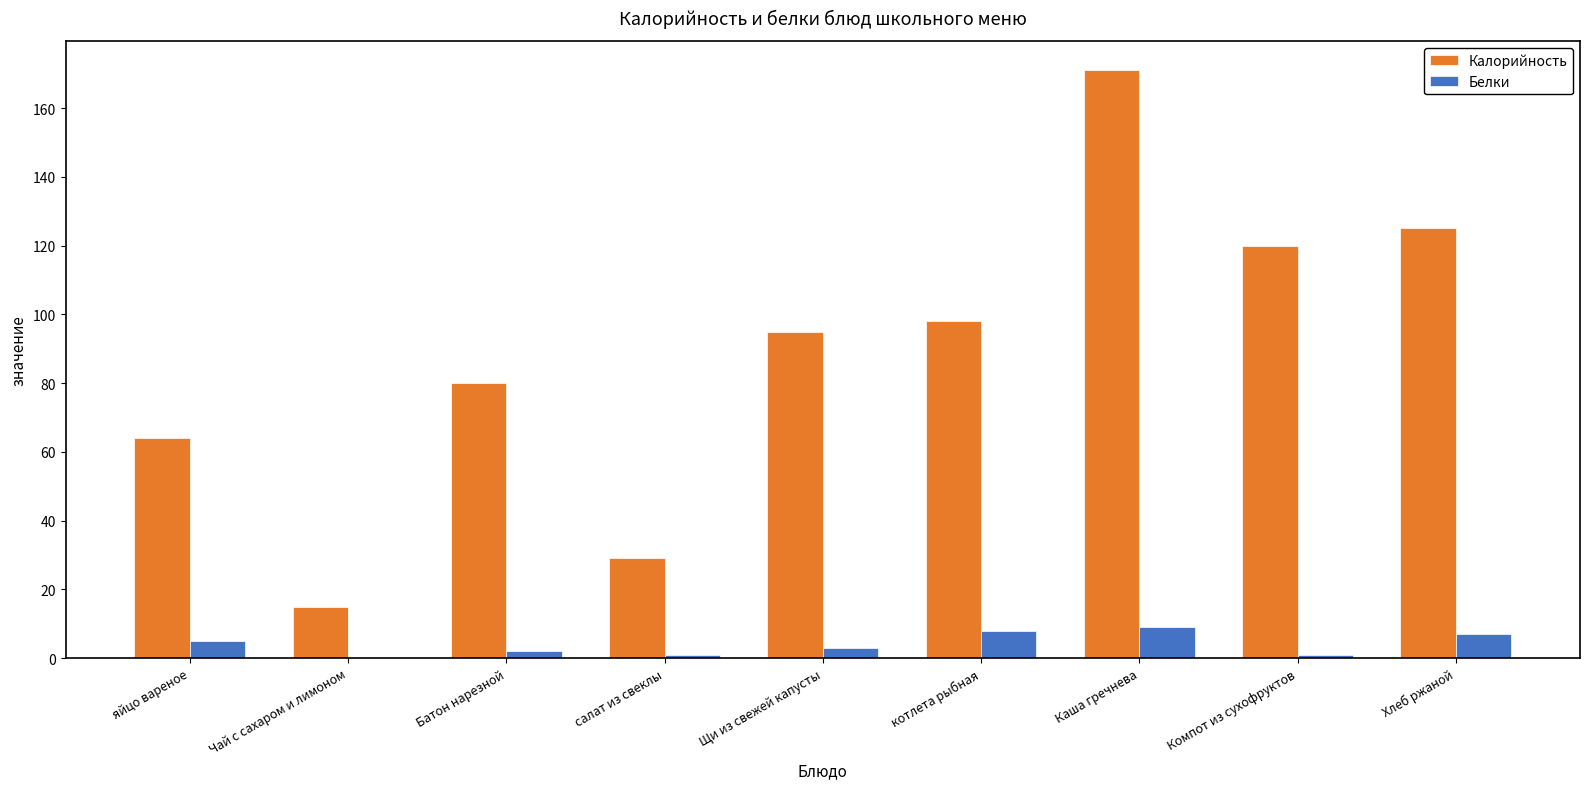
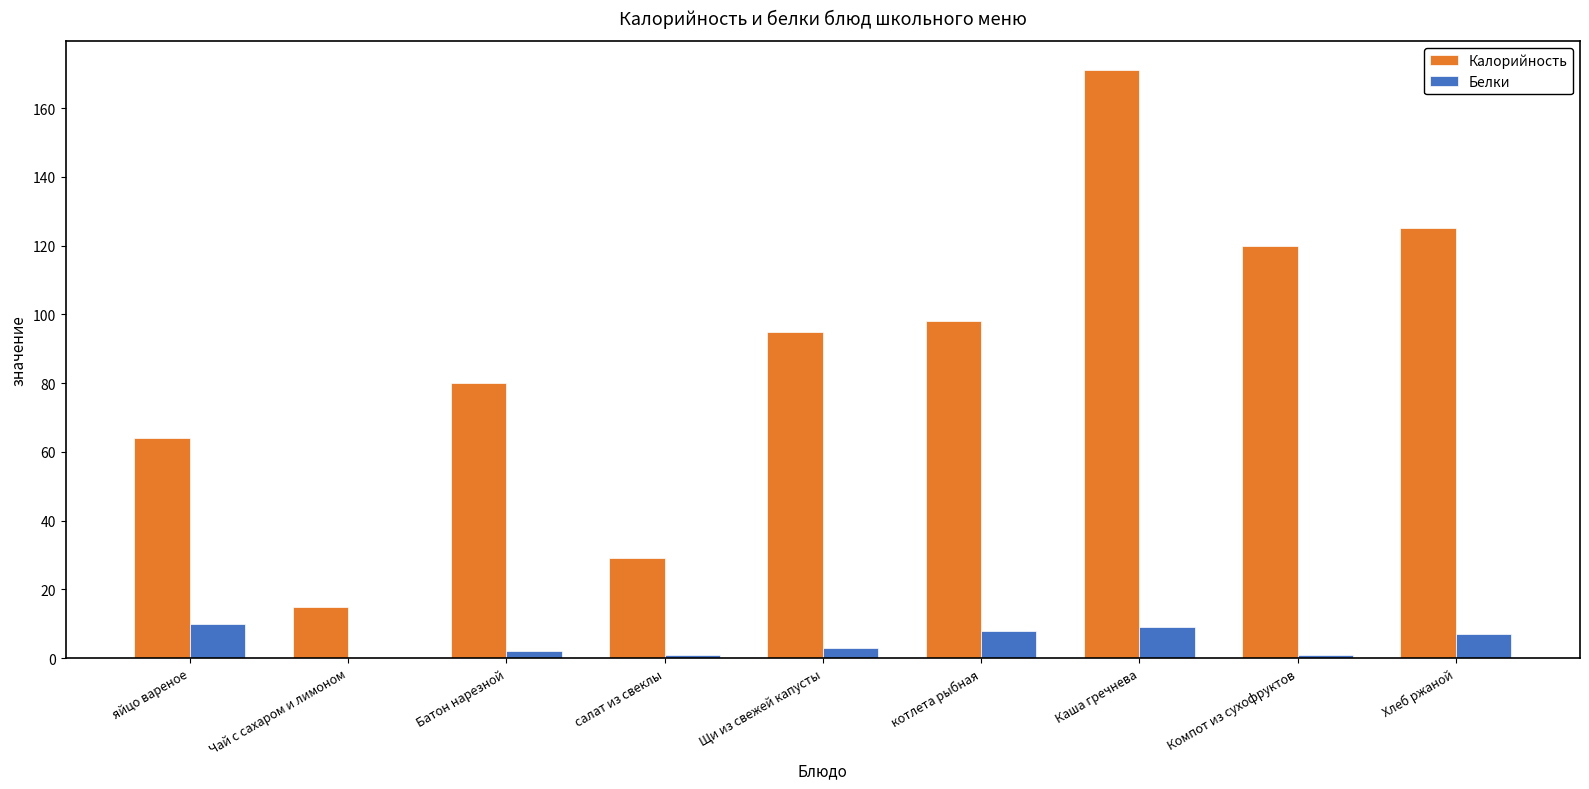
  {
    "Калорийность": {
      "яйцо вареное": 64,
      "Чай с сахаром и лимоном": 15,
      "Батон нарезной": 80,
      "салат из свеклы": 29,
      "Щи из свежей капусты": 95,
      "котлета рыбная": 98,
      "Каша гречнева": 171,
      "Компот из сухофруктов": 120,
      "Хлеб ржаной": 125
    },
    "Белки": {
-     "яйцо вареное": 5,
+     "яйцо вареное": 10,
      "Батон нарезной": 2,
      "салат из свеклы": 1,
      "Щи из свежей капусты": 3,
      "котлета рыбная": 8,
      "Каша гречнева": 9,
      "Компот из сухофруктов": 1,
      "Хлеб ржаной": 7
    }
  }
